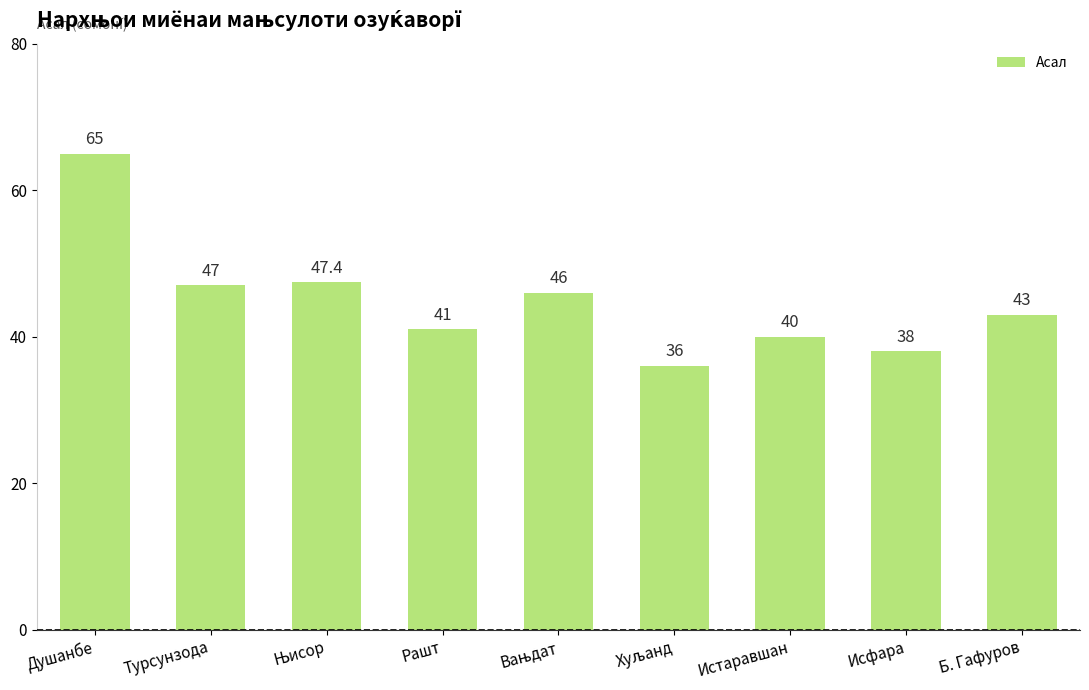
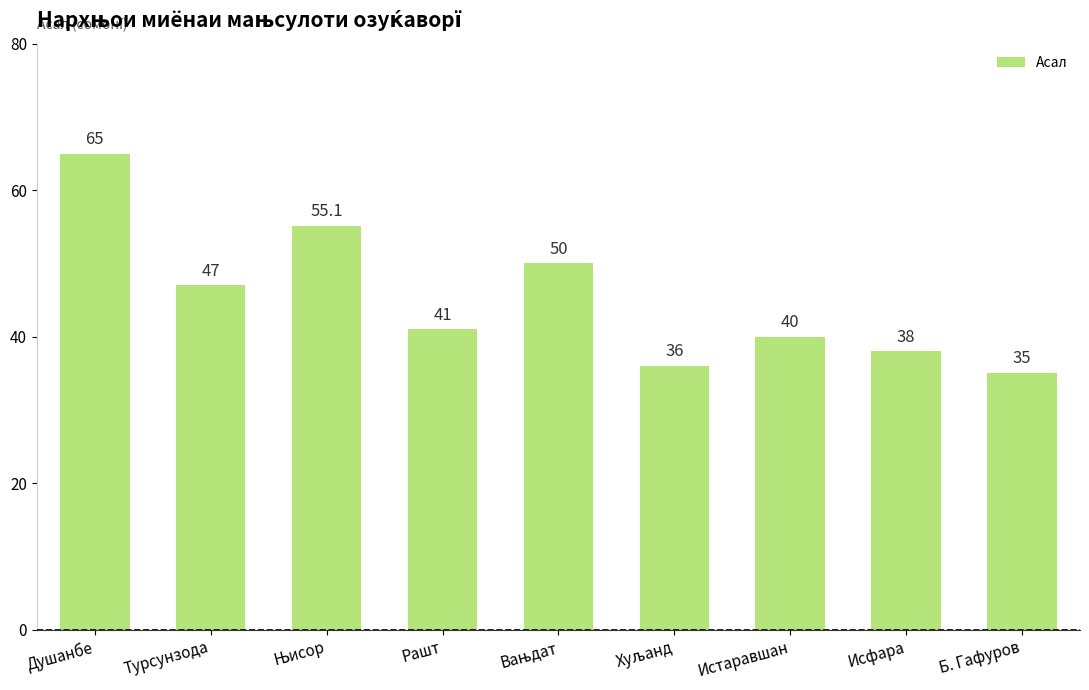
  {
    "Душанбе": 65,
    "Турсунзода": 47,
-   "Њисор": 47.4,
+   "Њисор": 55.1,
    "Рашт": 41,
-   "Вањдат": 46,
+   "Вањдат": 50,
    "Хуљанд": 36,
    "Истаравшан": 40,
    "Исфара": 38,
-   "Б. Гафуров": 43
+   "Б. Гафуров": 35
  }
